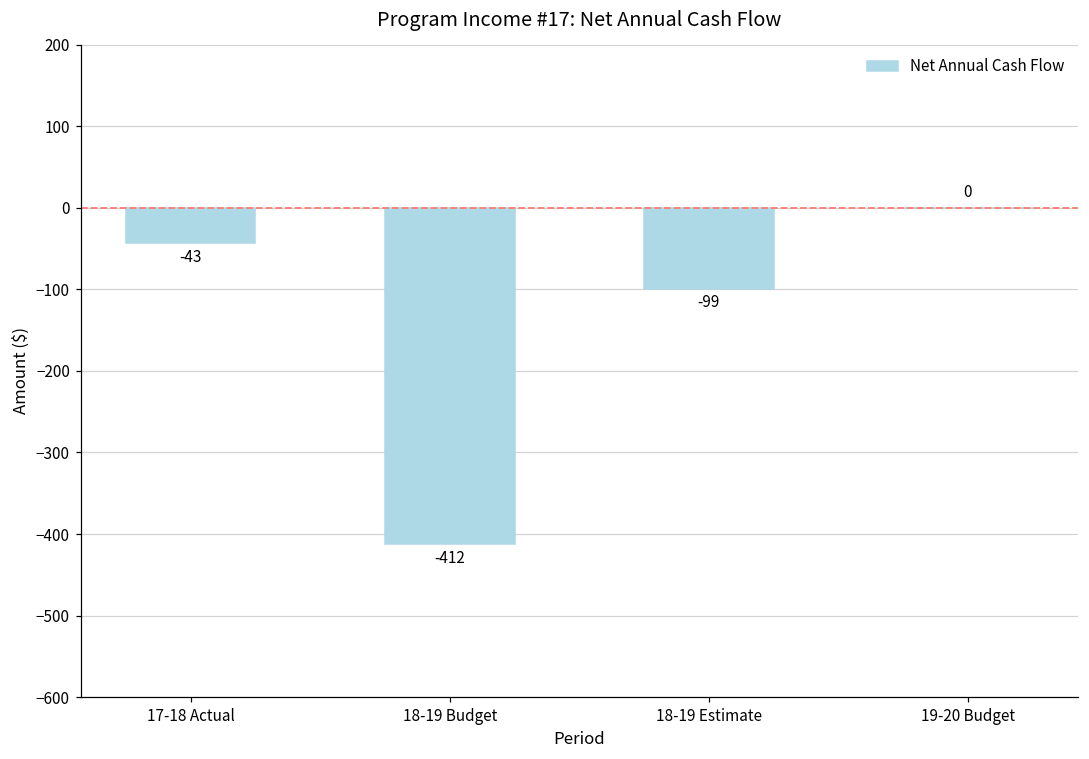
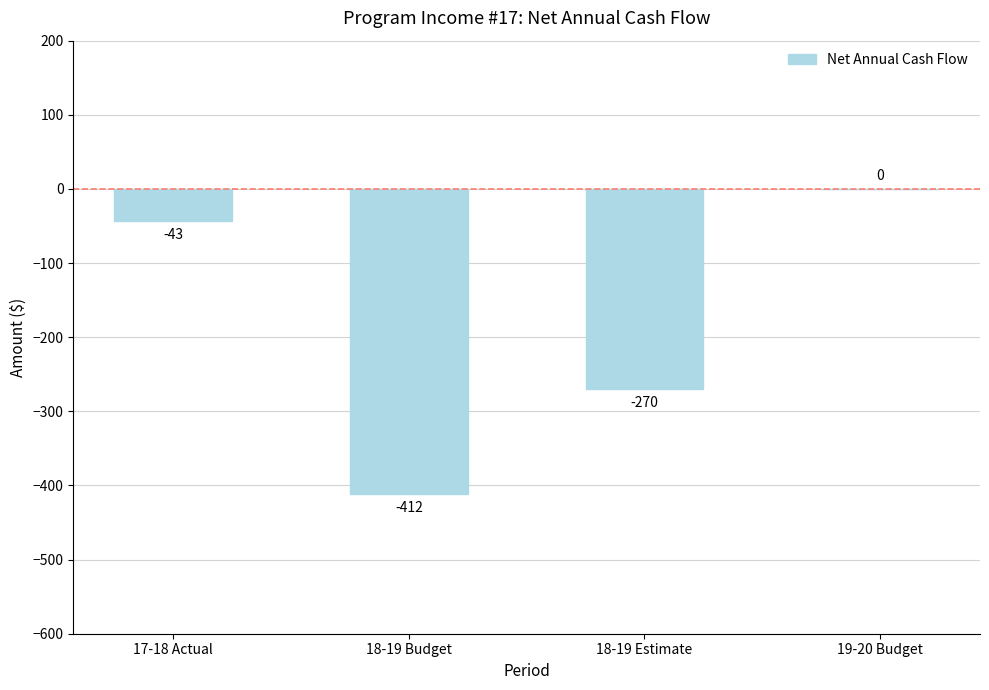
  {
    "17-18 Actual": -43,
    "18-19 Budget": -412,
-   "18-19 Estimate": -99,
+   "18-19 Estimate": -270,
    "19-20 Budget": 0
  }
